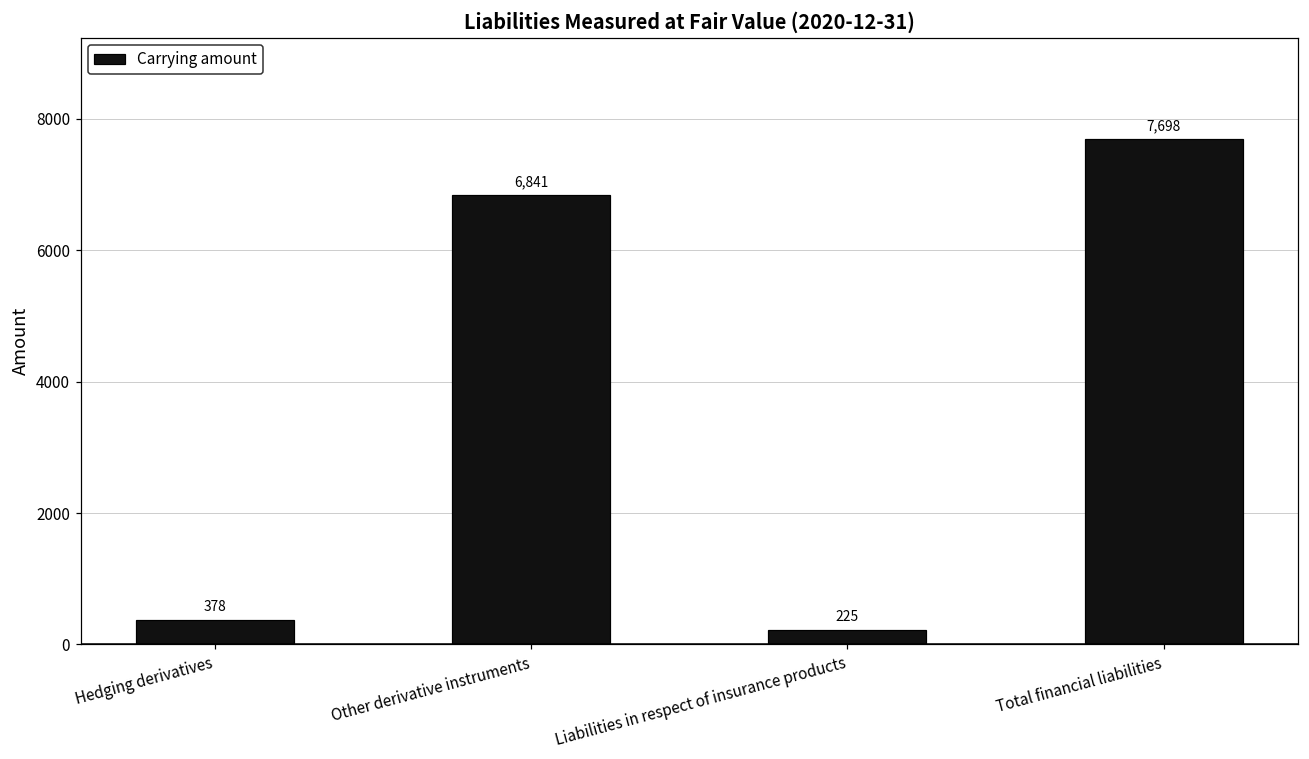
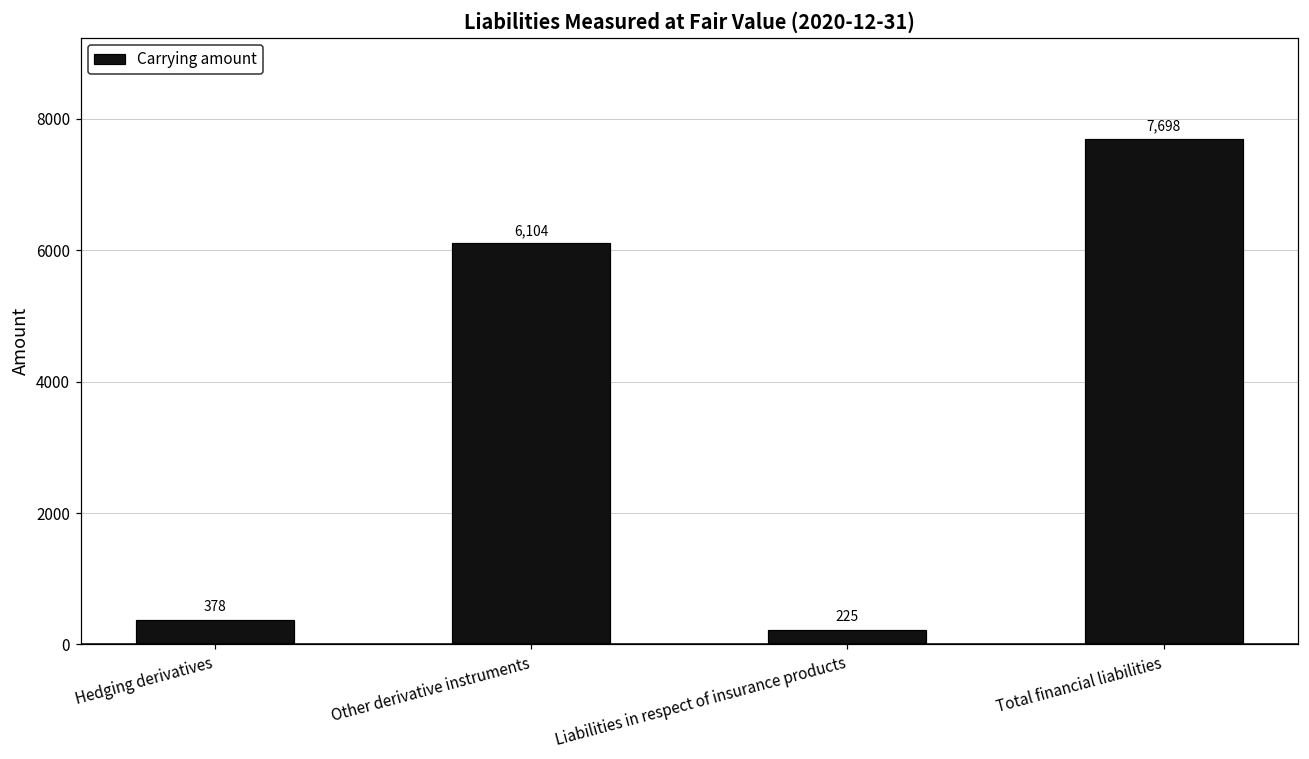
  {
    "Hedging derivatives": "378",
-   "Other derivative instruments": "6,841",
+   "Other derivative instruments": "6,104",
    "Liabilities in respect of insurance products": "225",
    "Total financial liabilities": "7,698"
  }
